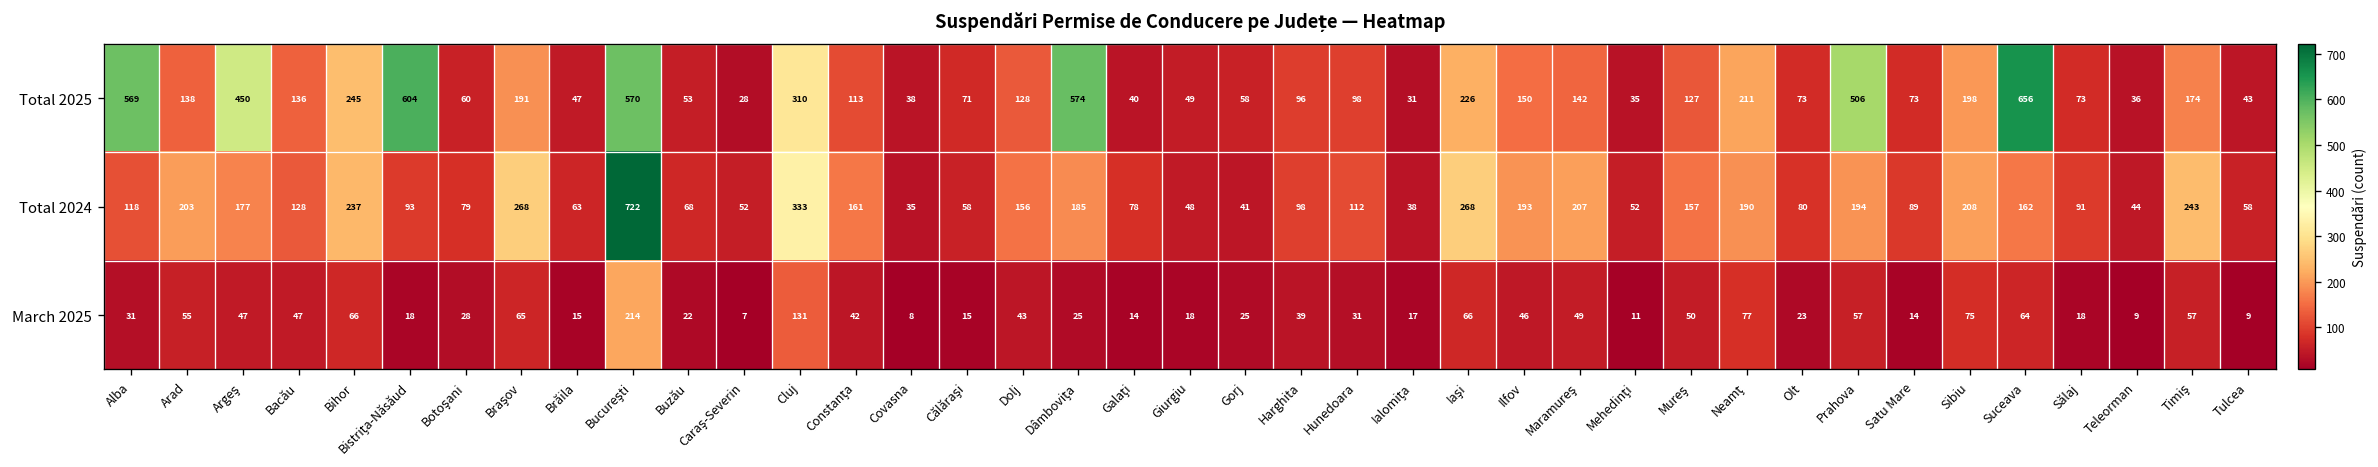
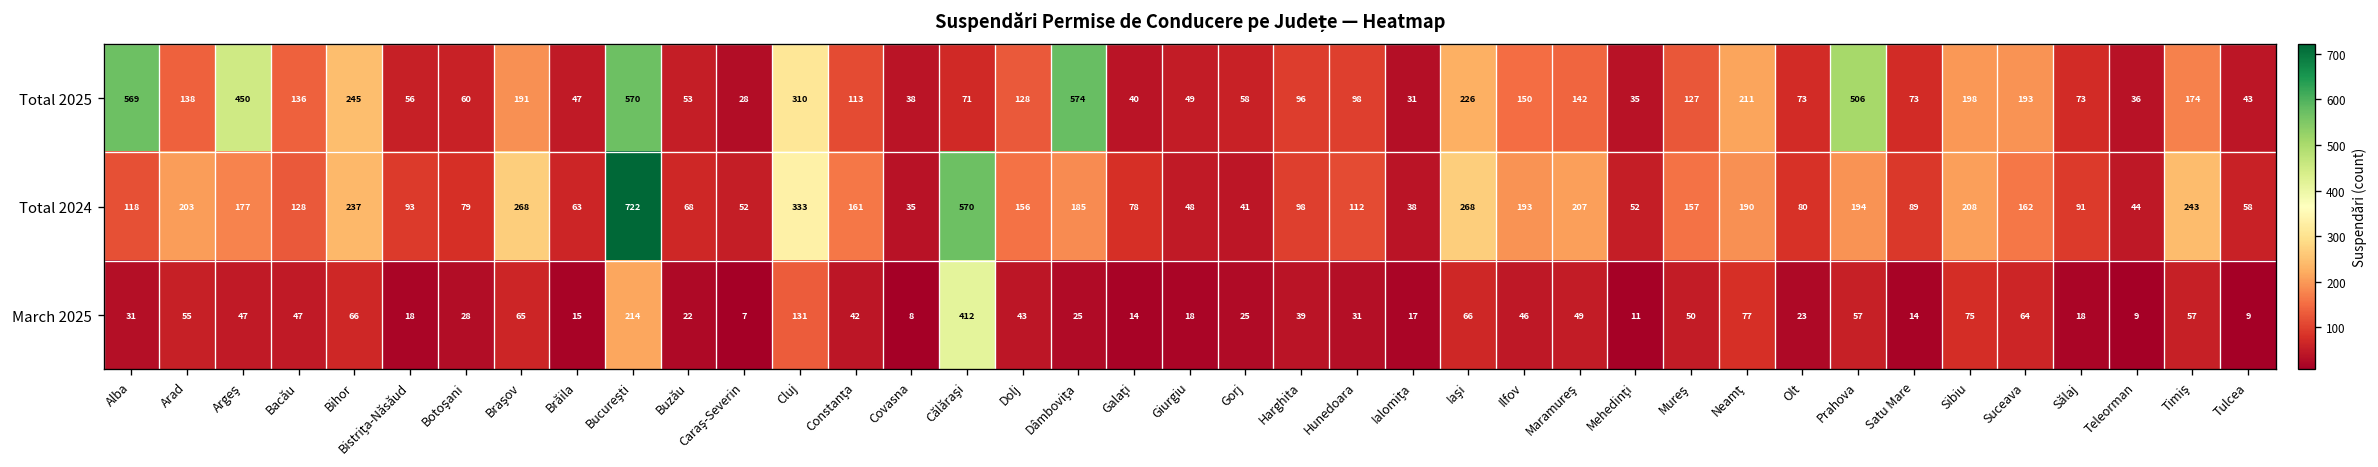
  {
    "Total 2025": {
      "Alba": 569,
      "Arad": 138,
      "Argeş": 450,
      "Bacău": 136,
      "Bihor": 245,
-     "Bistriţa-Năsăud": 604,
+     "Bistriţa-Năsăud": 56,
      "Botoşani": 60,
      "Braşov": 191,
      "Brăila": 47,
      "Bucureşti": 570,
      "Buzău": 53,
      "Caraş-Severin": 28,
      "Cluj": 310,
      "Constanţa": 113,
      "Covasna": 38,
      "Călăraşi": 71,
      "Dolj": 128,
      "Dâmboviţa": 574,
      "Galaţi": 40,
      "Giurgiu": 49,
      "Gorj": 58,
      "Harghita": 96,
      "Hunedoara": 98,
      "Ialomiţa": 31,
      "Iaşi": 226,
      "Ilfov": 150,
      "Maramureş": 142,
      "Mehedinţi": 35,
      "Mureş": 127,
      "Neamţ": 211,
      "Olt": 73,
      "Prahova": 506,
      "Satu Mare": 73,
      "Sibiu": 198,
-     "Suceava": 656,
+     "Suceava": 193,
      "Sălaj": 73,
      "Teleorman": 36,
      "Timiş": 174,
      "Tulcea": 43
    },
    "Total 2024": {
      "Alba": 118,
      "Arad": 203,
      "Argeş": 177,
      "Bacău": 128,
      "Bihor": 237,
      "Bistriţa-Năsăud": 93,
      "Botoşani": 79,
      "Braşov": 268,
      "Brăila": 63,
      "Bucureşti": 722,
      "Buzău": 68,
      "Caraş-Severin": 52,
      "Cluj": 333,
      "Constanţa": 161,
      "Covasna": 35,
-     "Călăraşi": 58,
+     "Călăraşi": 570,
      "Dolj": 156,
      "Dâmboviţa": 185,
      "Galaţi": 78,
      "Giurgiu": 48,
      "Gorj": 41,
      "Harghita": 98,
      "Hunedoara": 112,
      "Ialomiţa": 38,
      "Iaşi": 268,
      "Ilfov": 193,
      "Maramureş": 207,
      "Mehedinţi": 52,
      "Mureş": 157,
      "Neamţ": 190,
      "Olt": 80,
      "Prahova": 194,
      "Satu Mare": 89,
      "Sibiu": 208,
      "Suceava": 162,
      "Sălaj": 91,
      "Teleorman": 44,
      "Timiş": 243,
      "Tulcea": 58
    },
    "March 2025": {
      "Alba": 31,
      "Arad": 55,
      "Argeş": 47,
      "Bacău": 47,
      "Bihor": 66,
      "Bistriţa-Năsăud": 18,
      "Botoşani": 28,
      "Braşov": 65,
      "Brăila": 15,
      "Bucureşti": 214,
      "Buzău": 22,
      "Caraş-Severin": 7,
      "Cluj": 131,
      "Constanţa": 42,
      "Covasna": 8,
-     "Călăraşi": 15,
+     "Călăraşi": 412,
      "Dolj": 43,
      "Dâmboviţa": 25,
      "Galaţi": 14,
      "Giurgiu": 18,
      "Gorj": 25,
      "Harghita": 39,
      "Hunedoara": 31,
      "Ialomiţa": 17,
      "Iaşi": 66,
      "Ilfov": 46,
      "Maramureş": 49,
      "Mehedinţi": 11,
      "Mureş": 50,
      "Neamţ": 77,
      "Olt": 23,
      "Prahova": 57,
      "Satu Mare": 14,
      "Sibiu": 75,
      "Suceava": 64,
      "Sălaj": 18,
      "Teleorman": 9,
      "Timiş": 57,
      "Tulcea": 9
    }
  }
